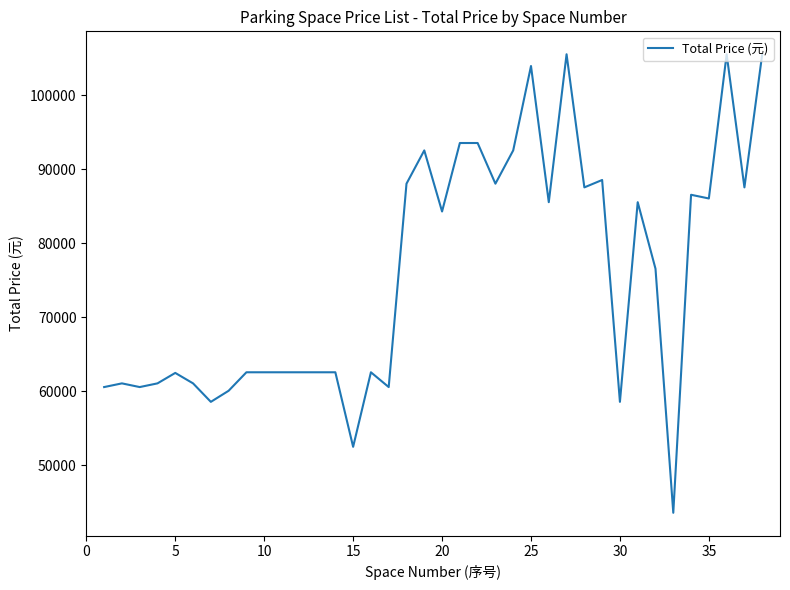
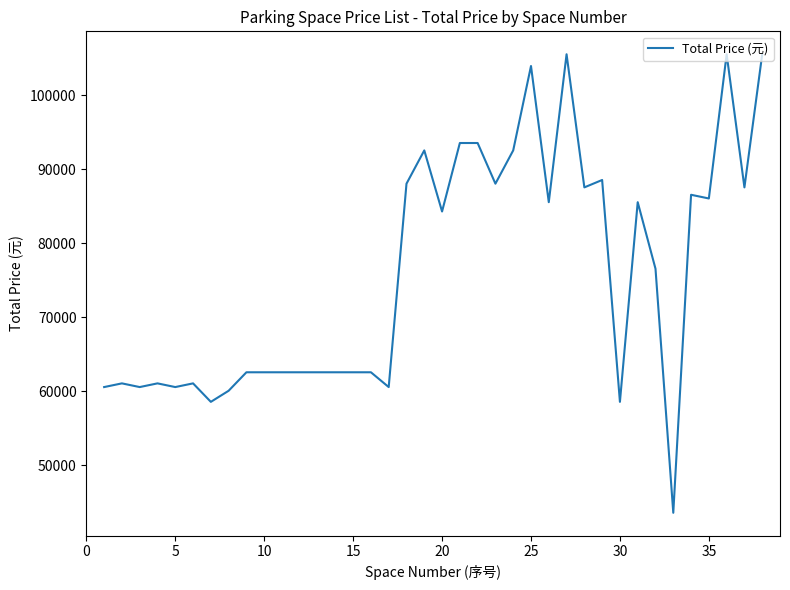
  {
-   "5": 62000,
+   "5": 61000,
    "10": 63000,
-   "15": 52000,
+   "15": 63000,
    "20": 84000,
    "25": 104000,
    "30": 59000,
    "35": 86000
  }
